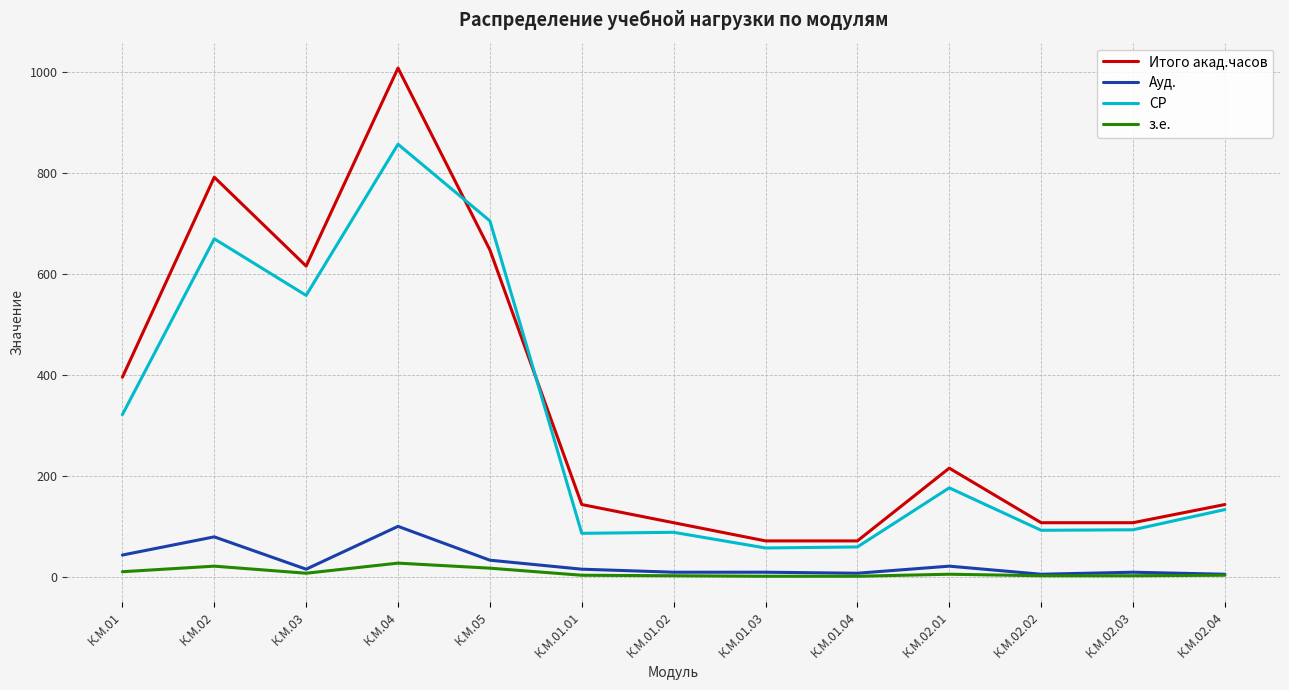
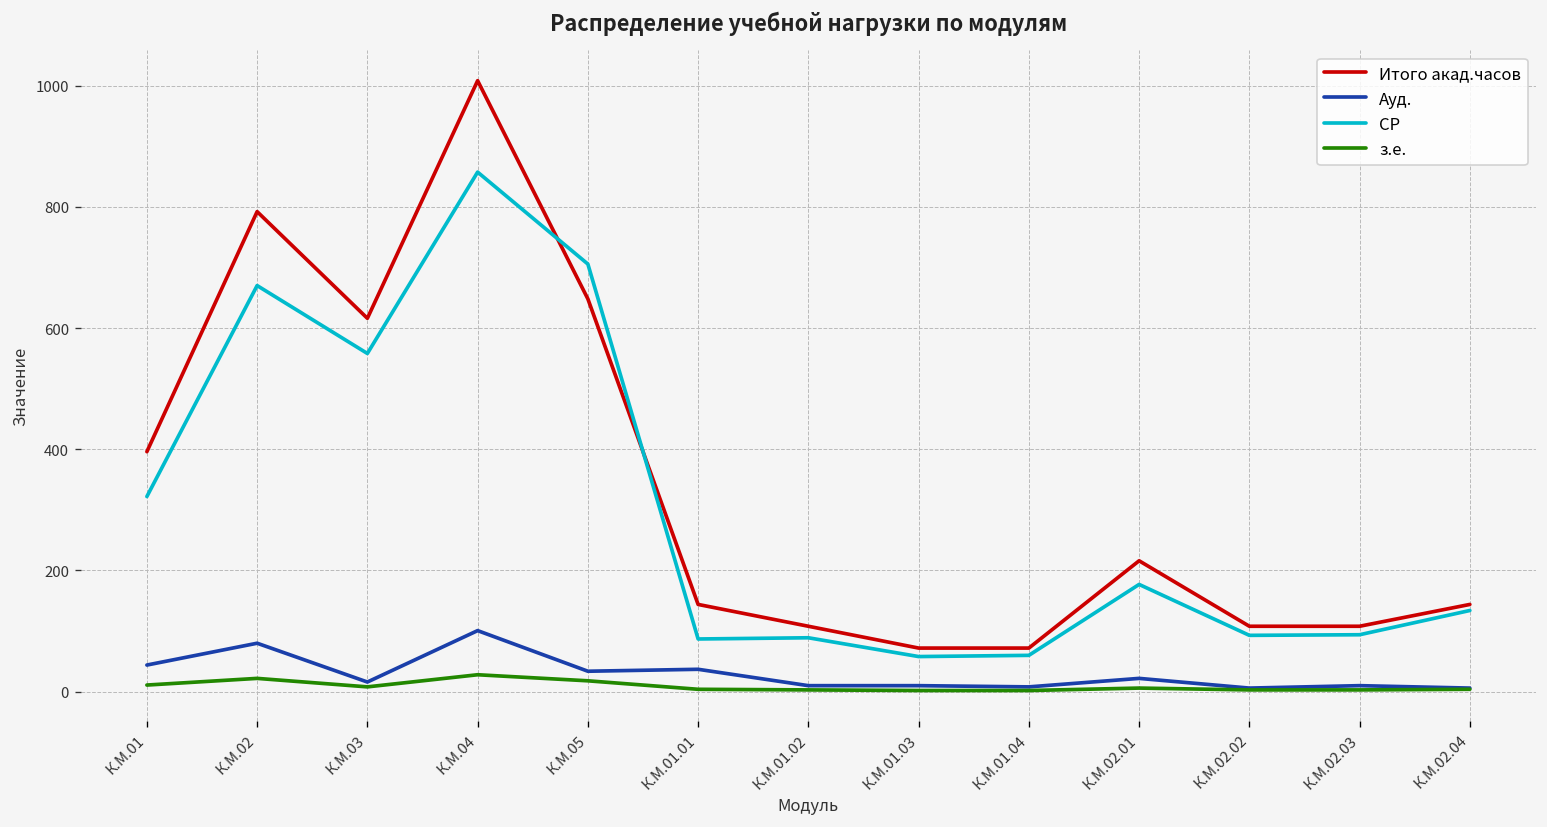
  {
    "Итого акад.часов": {
      "К.М.01": 400,
      "К.М.02": 790,
      "К.М.03": 620,
      "К.М.04": 1010,
      "К.М.05": 650,
      "К.М.01.01": 140,
      "К.М.01.02": 110,
      "К.М.01.03": 70,
      "К.М.01.04": 70,
      "К.М.02.01": 220,
      "К.М.02.02": 110,
      "К.М.02.03": 110,
      "К.М.02.04": 140
    },
    "Ауд.": {
      "К.М.01": 40,
      "К.М.02": 80,
      "К.М.03": 20,
      "К.М.04": 100,
      "К.М.05": 30,
-     "К.М.01.01": 20,
+     "К.М.01.01": 40,
      "К.М.01.02": 10,
      "К.М.01.03": 10,
      "К.М.01.04": 10,
      "К.М.02.01": 20,
      "К.М.02.03": 10
    },
    "СР": {
      "К.М.01": 320,
      "К.М.02": 670,
      "К.М.03": 560,
      "К.М.04": 860,
      "К.М.05": 710,
      "К.М.01.01": 90,
      "К.М.01.02": 90,
      "К.М.01.03": 60,
      "К.М.01.04": 60,
      "К.М.02.01": 180,
      "К.М.02.02": 90,
      "К.М.02.03": 90,
      "К.М.02.04": 130
    },
    "з.е.": {
      "К.М.01": 10,
      "К.М.02": 20,
      "К.М.03": 10,
      "К.М.04": 30,
      "К.М.05": 20,
      "К.М.01.01": 0,
      "К.М.01.02": 0,
      "К.М.01.03": 0,
      "К.М.01.04": 0,
      "К.М.02.01": 10,
      "К.М.02.03": 0
    }
  }
